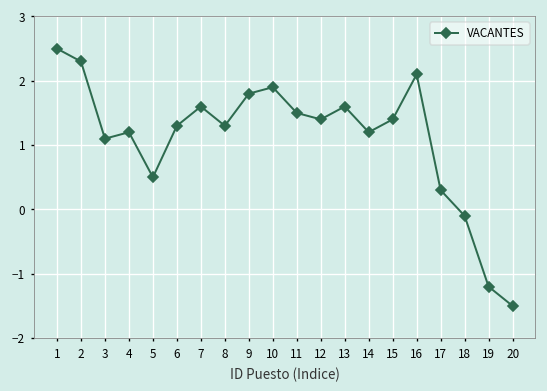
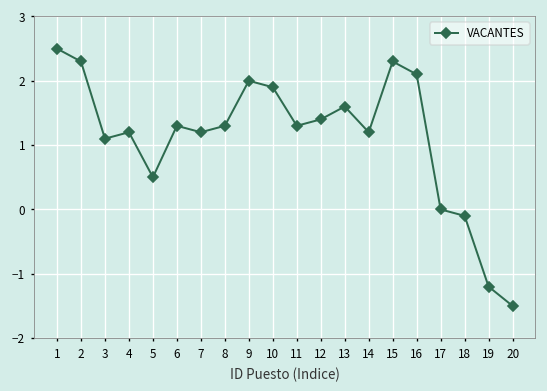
  {
    "1": 2.5,
    "2": 2.3,
    "3": 1.1,
    "4": 1.2,
    "5": 0.5,
    "6": 1.3,
-   "7": 1.6,
+   "7": 1.2,
    "8": 1.3,
-   "9": 1.8,
+   "9": 2.0,
    "10": 1.9,
-   "11": 1.5,
+   "11": 1.3,
    "12": 1.4,
    "13": 1.6,
    "14": 1.2,
-   "15": 1.4,
+   "15": 2.3,
    "16": 2.1,
-   "17": 0.3,
+   "17": 0.0,
    "18": -0.1,
    "19": -1.2,
    "20": -1.5
  }
